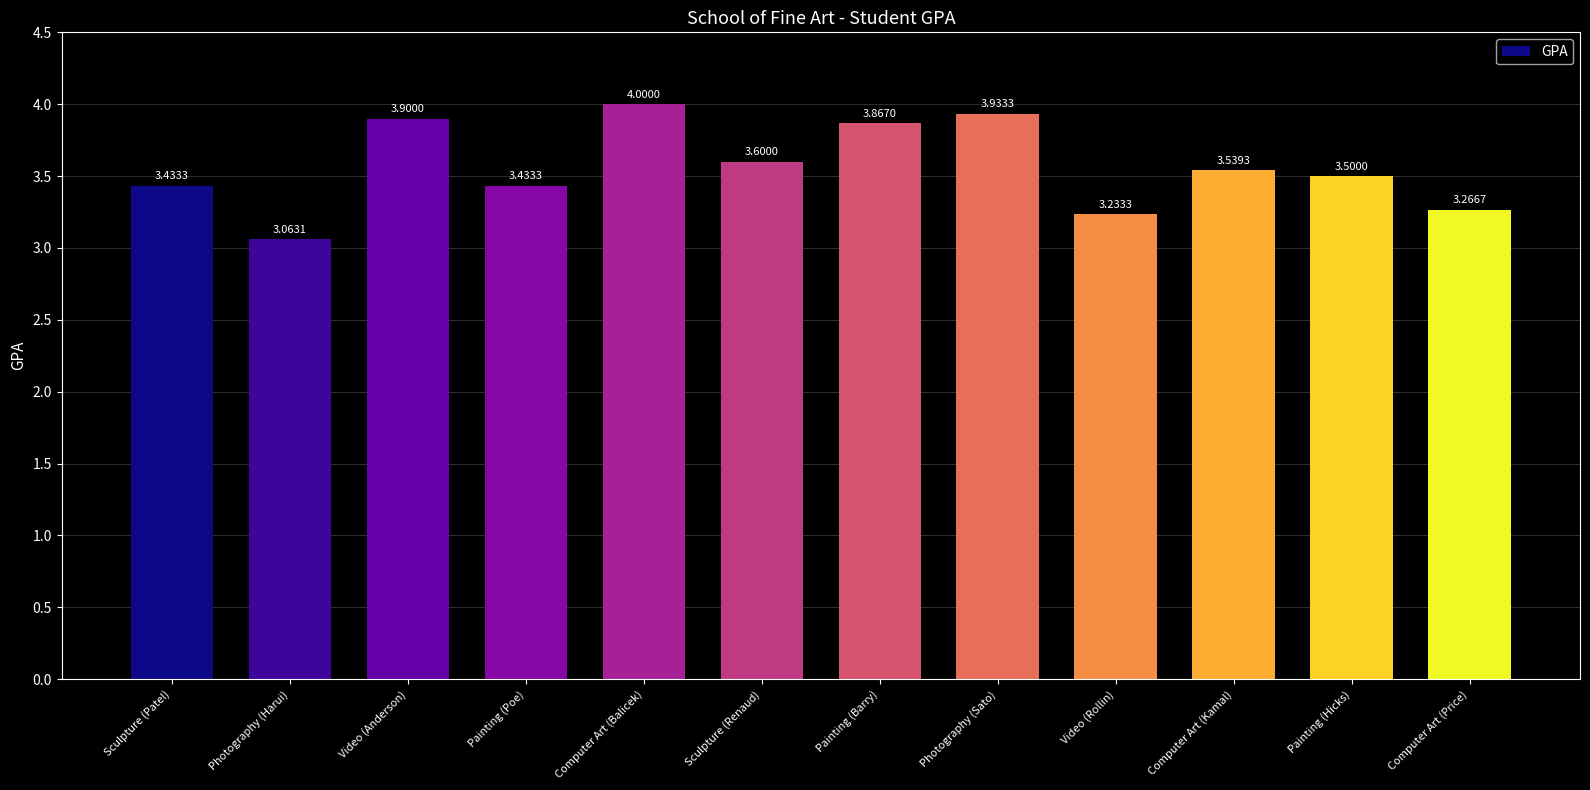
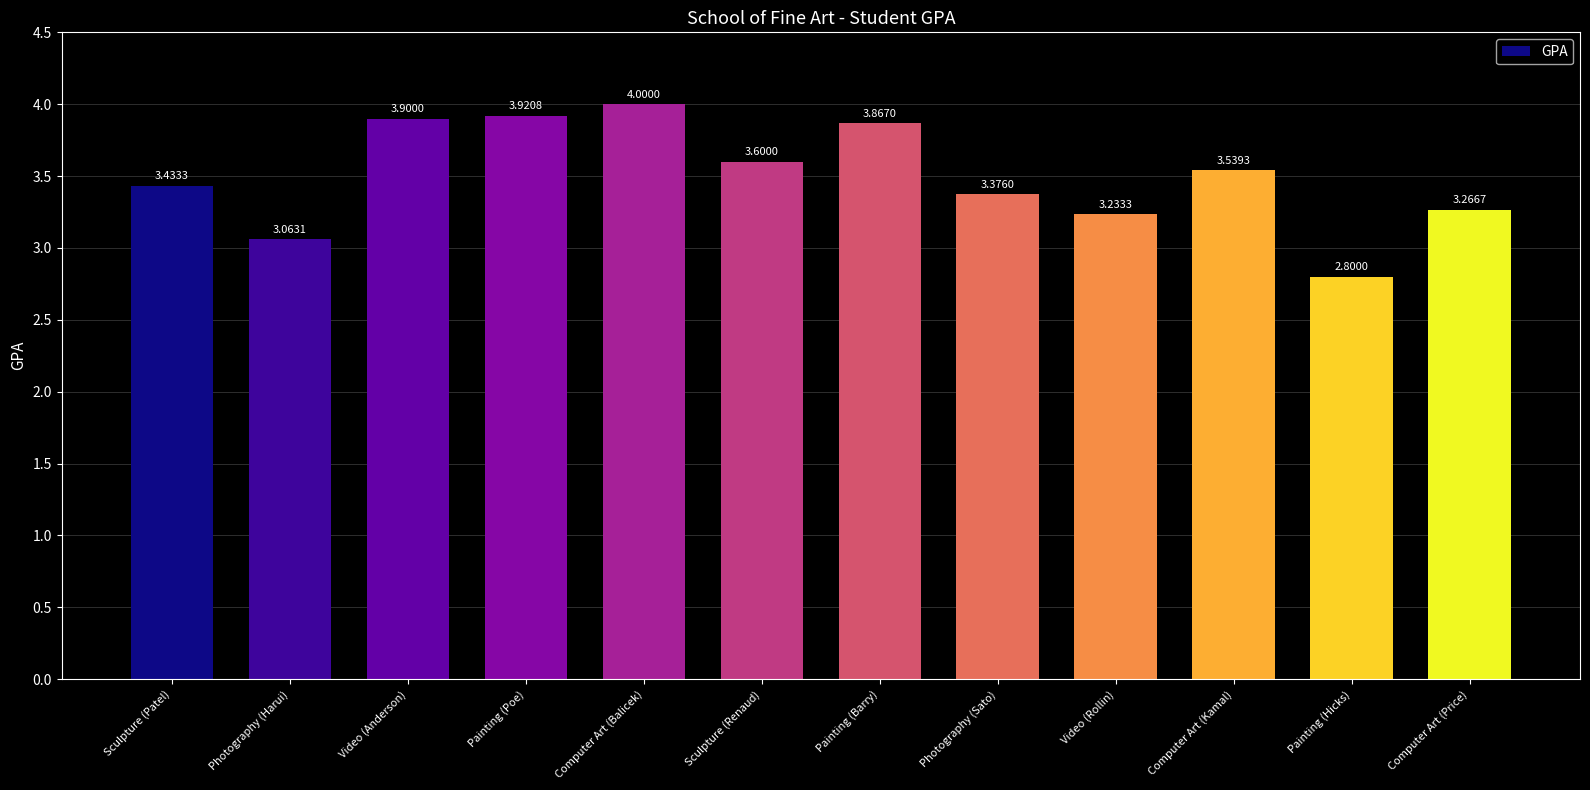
  {
    "Sculpture (Patel)": 3.4333,
    "Photography (Harui)": 3.0631,
    "Video (Anderson)": 3.9000,
-   "Painting (Poe)": 3.4333,
+   "Painting (Poe)": 3.9208,
    "Computer Art (Balicek)": 4.0000,
    "Sculpture (Renaud)": 3.6000,
    "Painting (Barry)": 3.8670,
-   "Photography (Sato)": 3.9333,
+   "Photography (Sato)": 3.3760,
    "Video (Rollin)": 3.2333,
    "Computer Art (Kamal)": 3.5393,
-   "Painting (Hicks)": 3.5000,
+   "Painting (Hicks)": 2.8000,
    "Computer Art (Price)": 3.2667
  }
